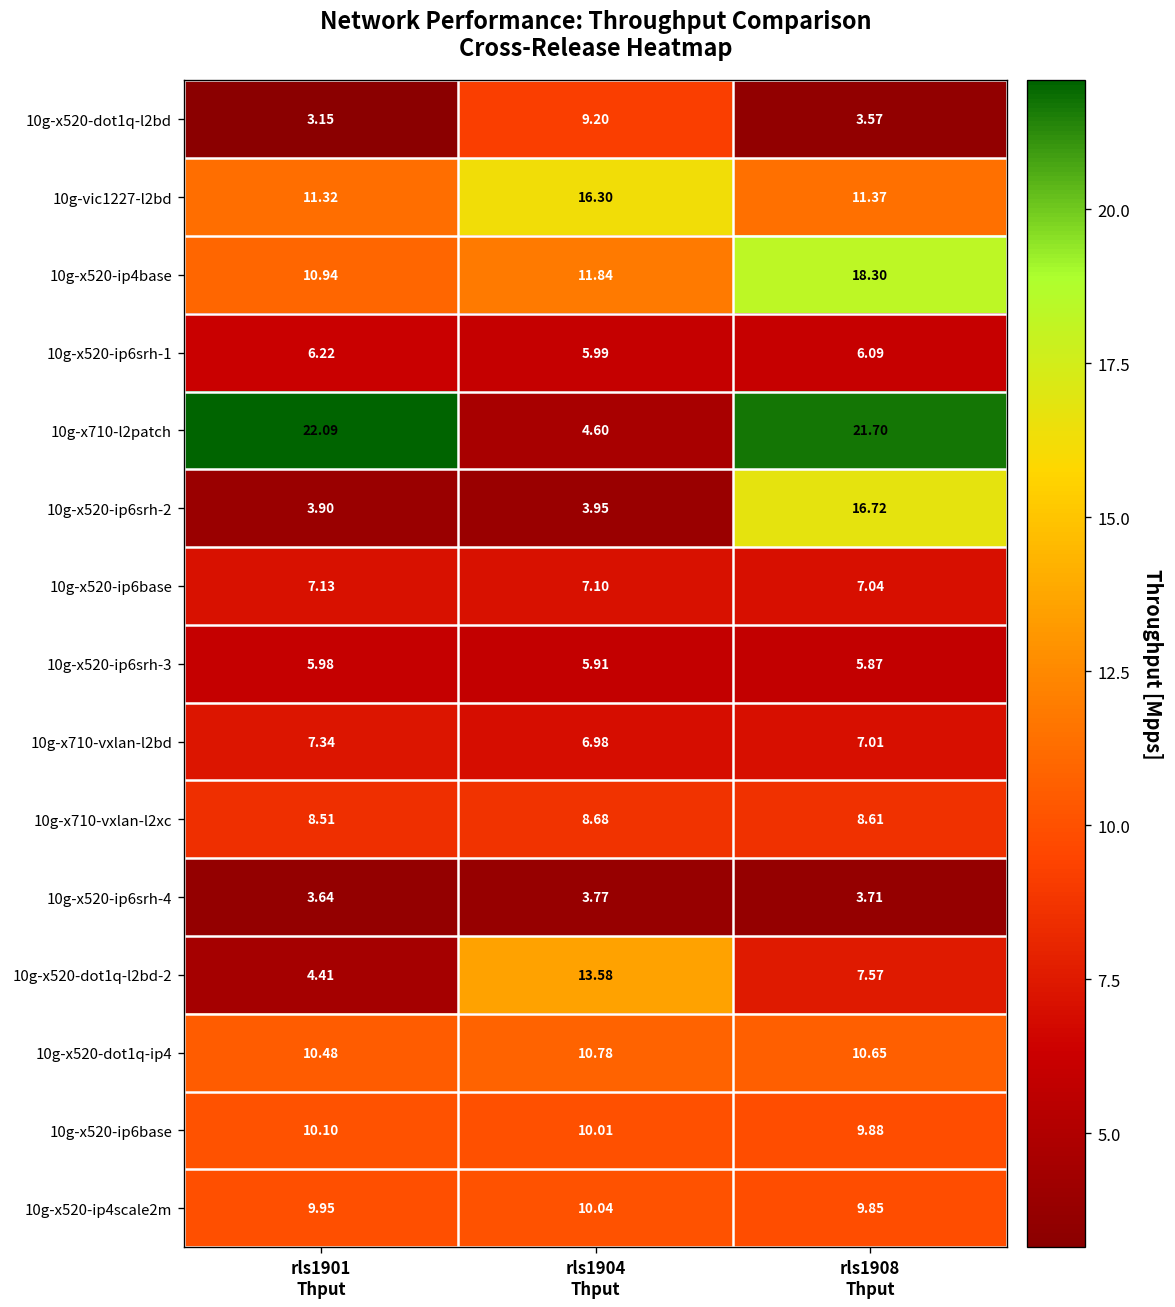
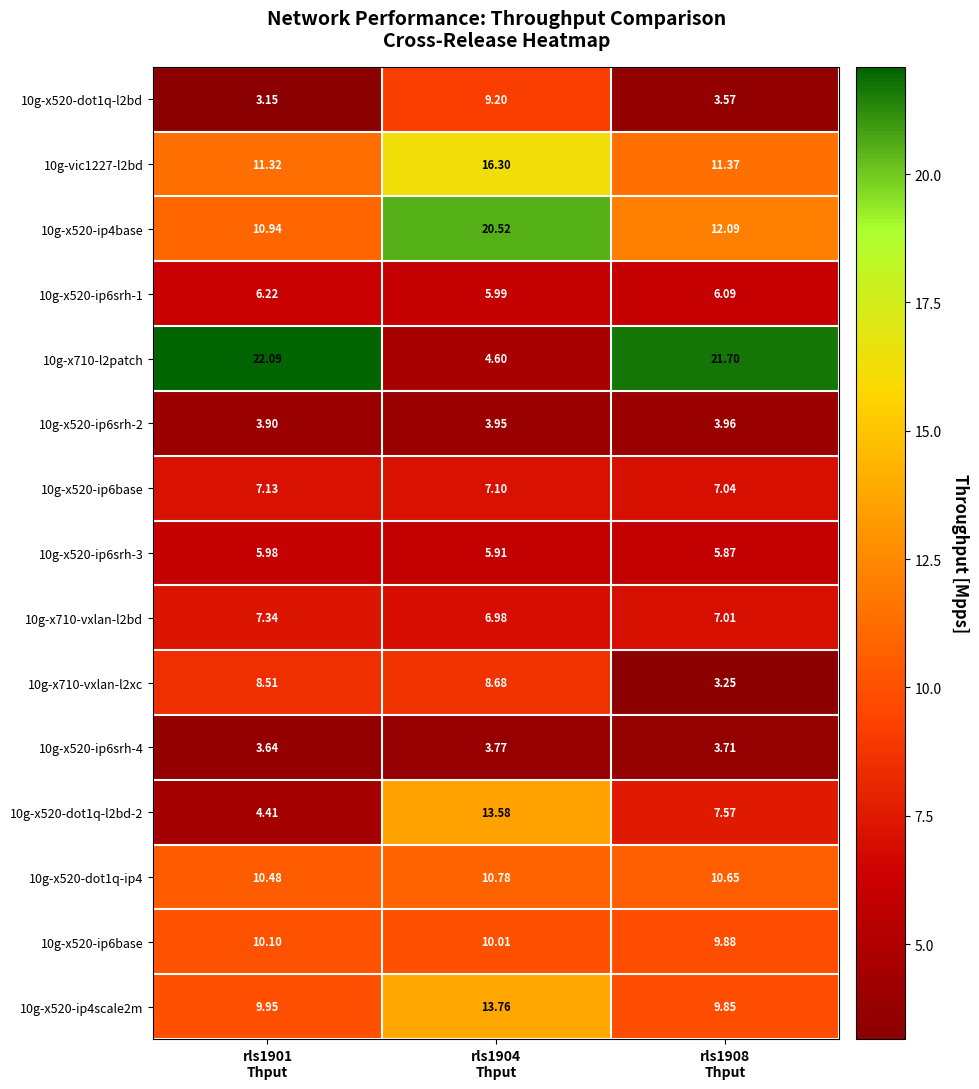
  {
    "10g-x520-dot1q-l2bd": {
      "rls1901 Thput": 3.15,
      "rls1904 Thput": 9.20,
      "rls1908 Thput": 3.57
    },
    "10g-vic1227-l2bd": {
      "rls1901 Thput": 11.32,
      "rls1904 Thput": 16.30,
      "rls1908 Thput": 11.37
    },
    "10g-x520-ip4base": {
      "rls1901 Thput": 10.94,
-     "rls1904 Thput": 11.84,
-     "rls1908 Thput": 18.30
+     "rls1904 Thput": 20.52,
+     "rls1908 Thput": 12.09
    },
    "10g-x520-ip6srh-1": {
      "rls1901 Thput": 6.22,
      "rls1904 Thput": 5.99,
      "rls1908 Thput": 6.09
    },
    "10g-x710-l2patch": {
      "rls1901 Thput": 22.09,
      "rls1904 Thput": 4.60,
      "rls1908 Thput": 21.70
    },
    "10g-x520-ip6srh-2": {
      "rls1901 Thput": 3.90,
      "rls1904 Thput": 3.95,
-     "rls1908 Thput": 16.72
+     "rls1908 Thput": 3.96
    },
    "10g-x520-ip6srh-3": {
      "rls1901 Thput": 5.98,
      "rls1904 Thput": 5.91,
      "rls1908 Thput": 5.87
    },
    "10g-x710-vxlan-l2bd": {
      "rls1901 Thput": 7.34,
      "rls1904 Thput": 6.98,
      "rls1908 Thput": 7.01
    },
    "10g-x710-vxlan-l2xc": {
      "rls1901 Thput": 8.51,
      "rls1904 Thput": 8.68,
-     "rls1908 Thput": 8.61
+     "rls1908 Thput": 3.25
    },
    "10g-x520-ip6srh-4": {
      "rls1901 Thput": 3.64,
      "rls1904 Thput": 3.77,
      "rls1908 Thput": 3.71
    },
    "10g-x520-dot1q-l2bd-2": {
      "rls1901 Thput": 4.41,
      "rls1904 Thput": 13.58,
      "rls1908 Thput": 7.57
    },
    "10g-x520-dot1q-ip4": {
      "rls1901 Thput": 10.48,
      "rls1904 Thput": 10.78,
      "rls1908 Thput": 10.65
    },
    "10g-x520-ip4scale2m": {
      "rls1901 Thput": 9.95,
-     "rls1904 Thput": 10.04,
+     "rls1904 Thput": 13.76,
      "rls1908 Thput": 9.85
    }
  }
